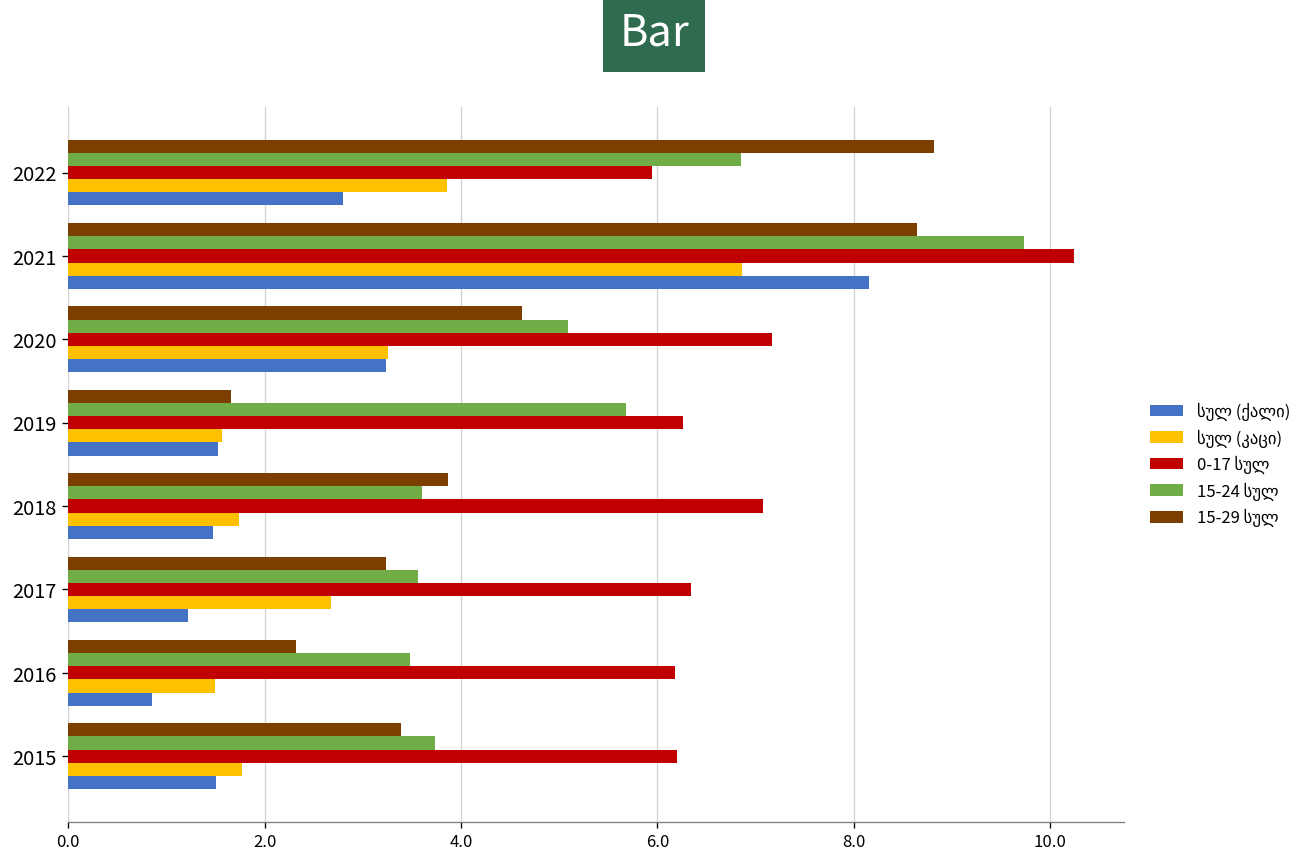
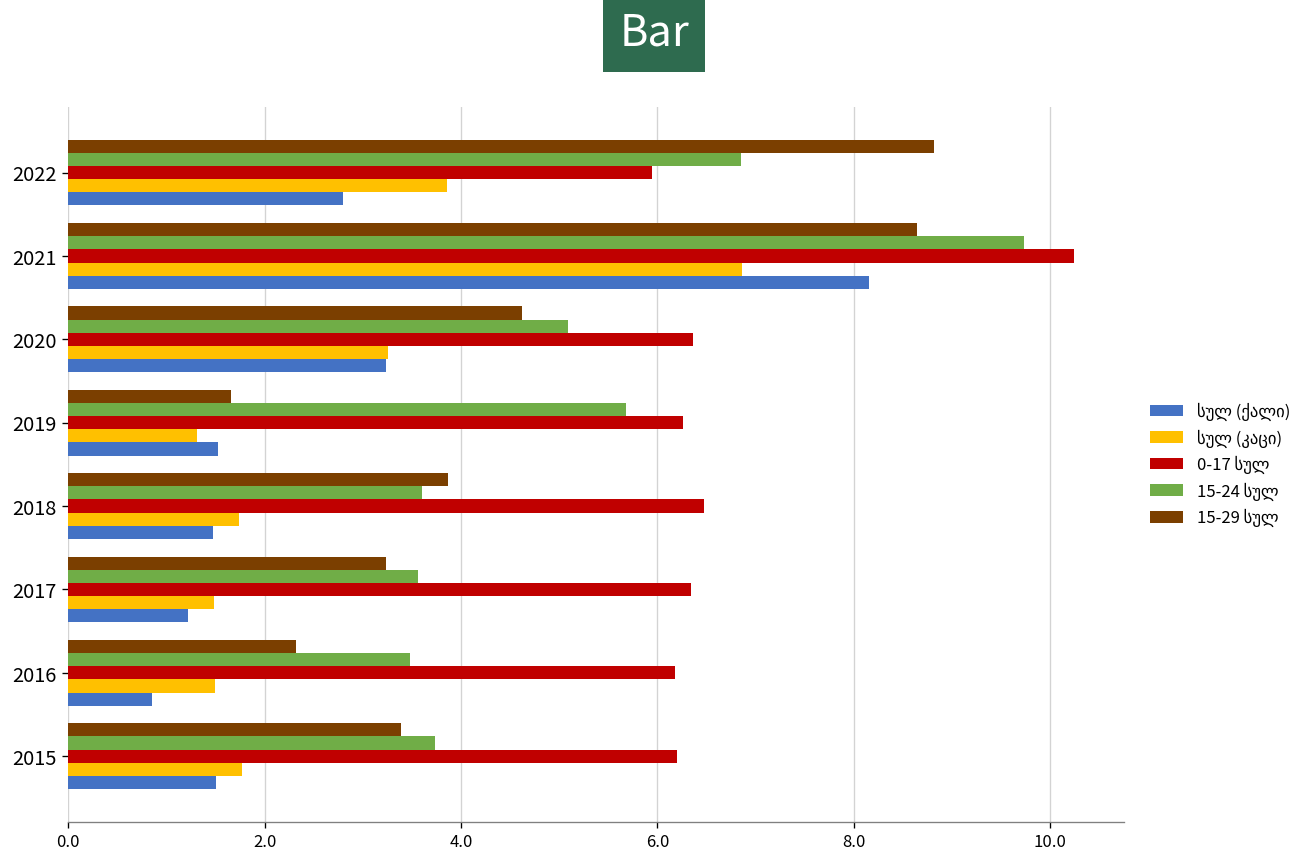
  {
    "სულ (ქალი)": {
      "2022": 2.8,
      "2021": 8.2,
      "2020": 3.2,
      "2019": 1.5,
      "2018": 1.5,
      "2017": 1.2,
      "2016": 0.9,
      "2015": 1.5
    },
    "სულ (კაცი)": {
      "2022": 3.9,
      "2021": 6.9,
      "2020": 3.3,
-     "2019": 1.6,
+     "2019": 1.3,
      "2018": 1.7,
-     "2017": 2.7,
+     "2017": 1.5,
      "2016": 1.5,
      "2015": 1.8
    },
    "0-17 სულ": {
      "2022": 5.9,
      "2021": 10.2,
-     "2020": 7.2,
+     "2020": 6.4,
      "2019": 6.3,
-     "2018": 7.1,
+     "2018": 6.5,
      "2017": 6.3,
      "2016": 6.2,
      "2015": 6.2
    },
    "15-24 სულ": {
      "2022": 6.9,
      "2021": 9.7,
      "2020": 5.1,
      "2019": 5.7,
      "2018": 3.6,
      "2017": 3.6,
      "2016": 3.5,
      "2015": 3.7
    },
    "15-29 სულ": {
      "2022": 8.8,
      "2021": 8.6,
      "2020": 4.6,
      "2019": 1.7,
      "2018": 3.9,
      "2017": 3.2,
      "2016": 2.3,
      "2015": 3.4
    }
  }
